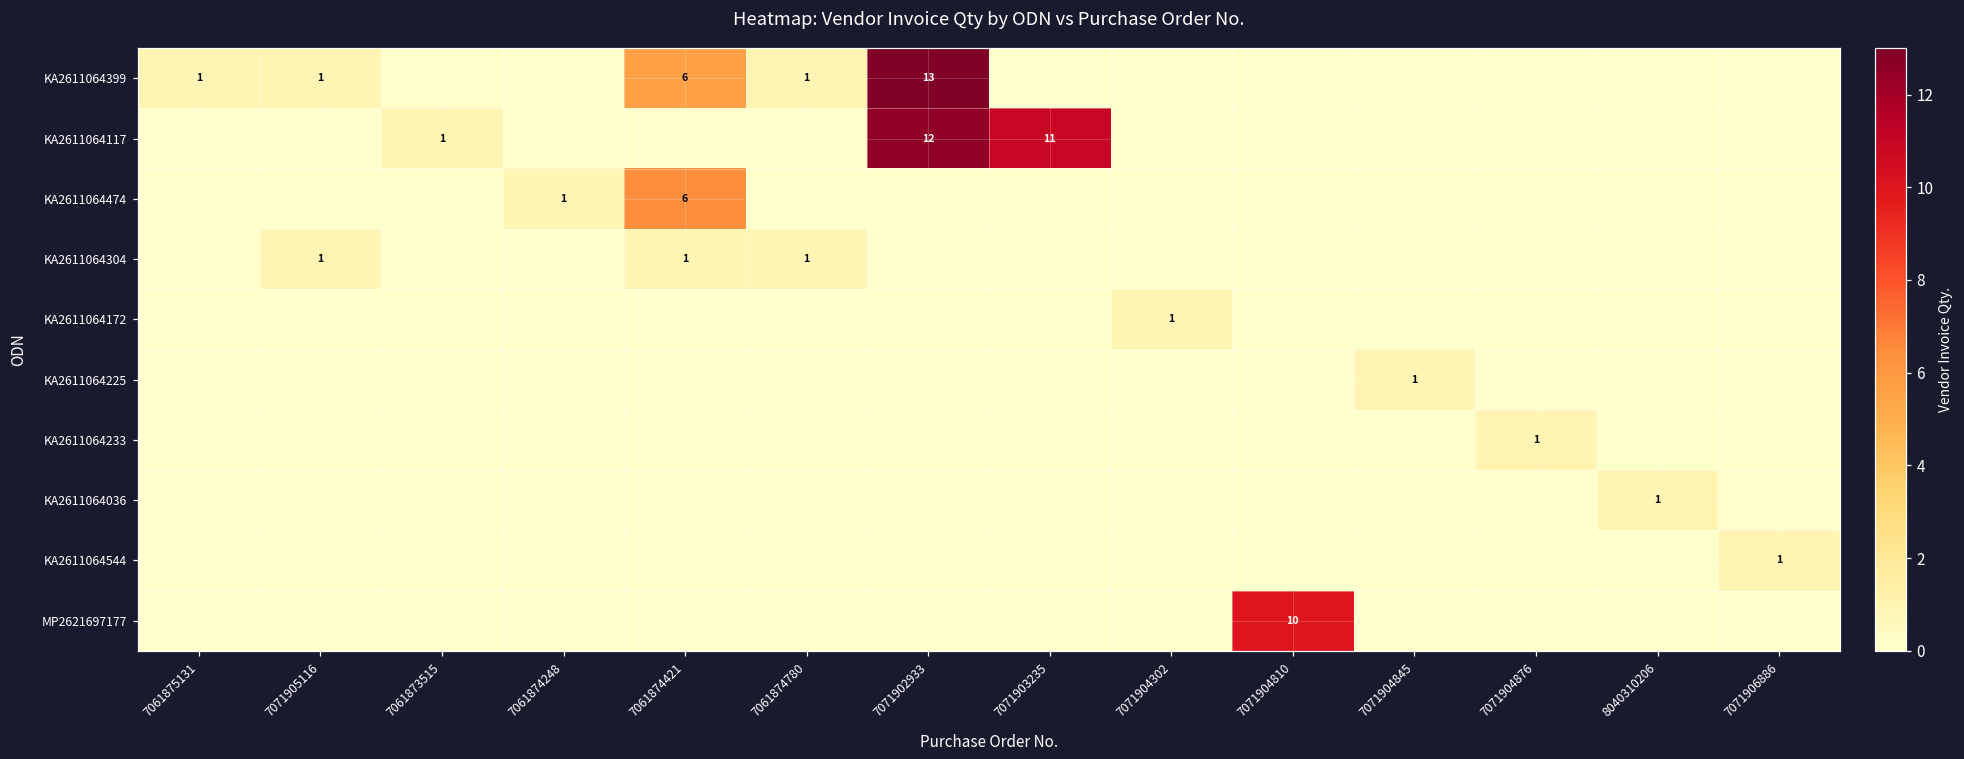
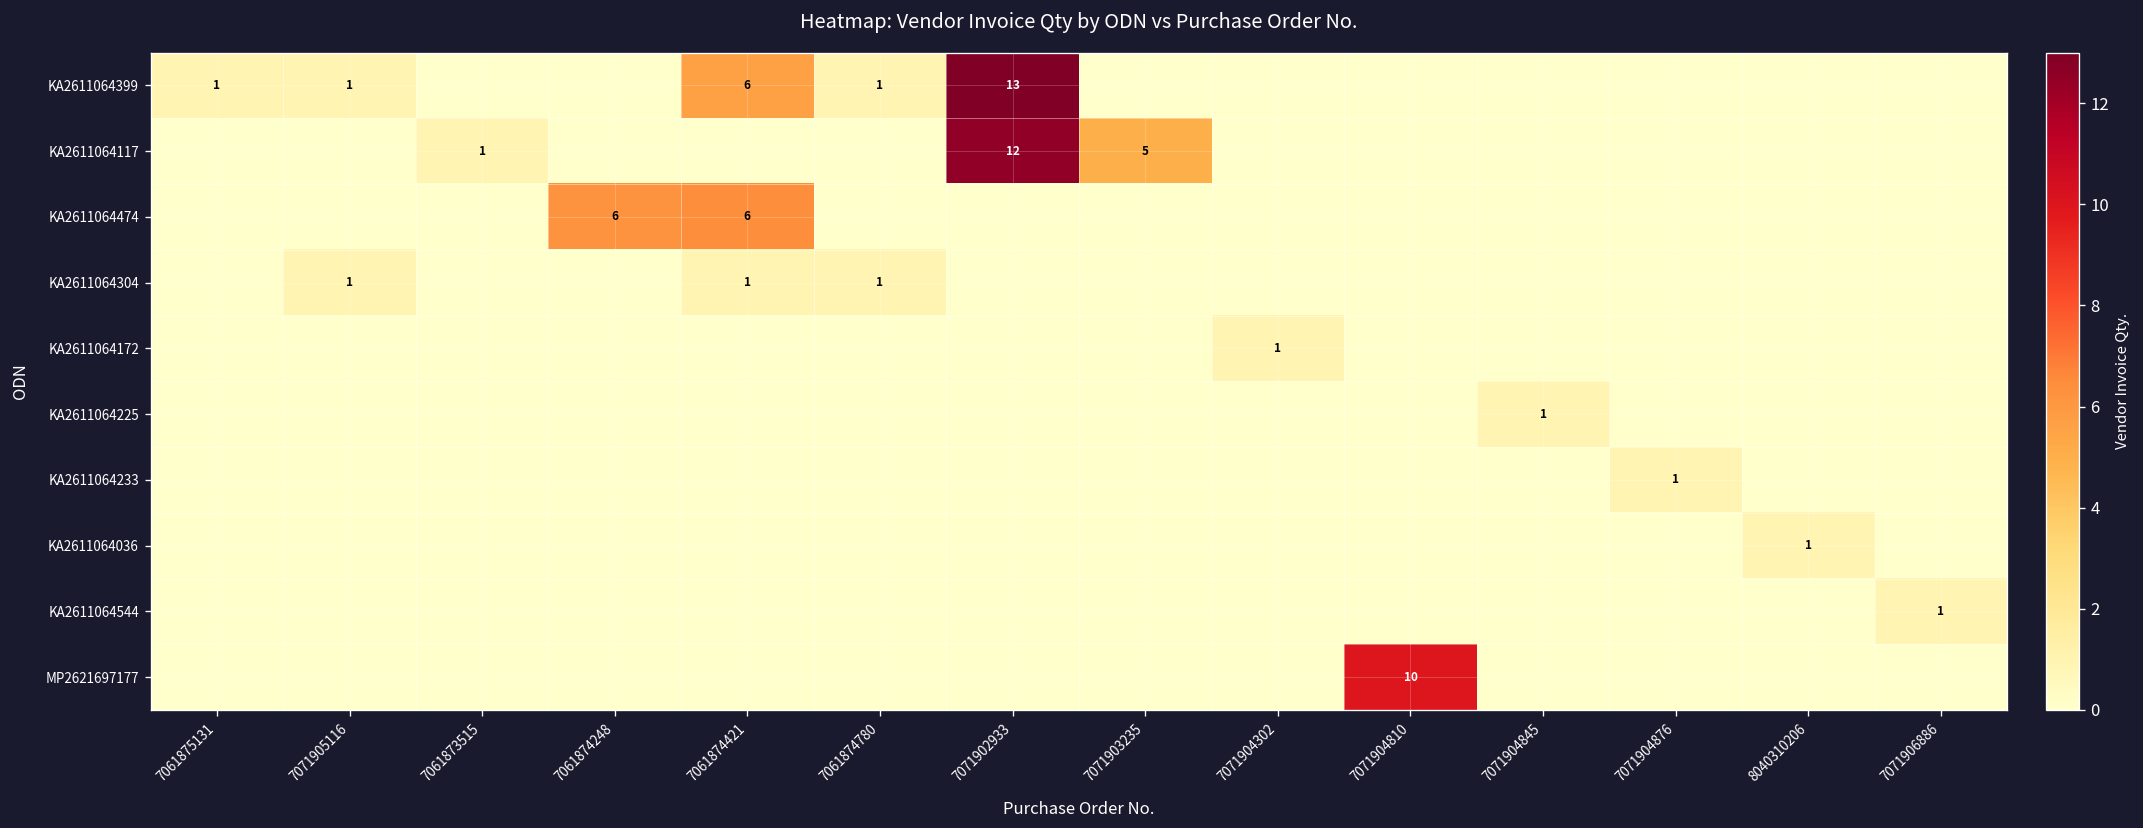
  {
    "KA2611064399": {
      "7061875131": 1,
      "7071905116": 1,
      "7061874421": 6,
      "7061874780": 1,
      "7071902933": 13
    },
    "KA2611064117": {
      "7061873515": 1,
      "7071902933": 12,
-     "7071903235": 11
+     "7071903235": 5
    },
    "KA2611064474": {
-     "7061874248": 1,
+     "7061874248": 6,
      "7061874421": 6
    },
    "KA2611064304": {
      "7071905116": 1,
      "7061874421": 1,
      "7061874780": 1
    },
    "KA2611064172": {
      "7071904302": 1
    },
    "KA2611064225": {
      "7071904845": 1
    },
    "KA2611064233": {
      "7071904876": 1
    },
    "KA2611064036": {
      "8040310206": 1
    },
    "KA2611064544": {
      "7071906886": 1
    },
    "MP2621697177": {
      "7071904810": 10
    }
  }
